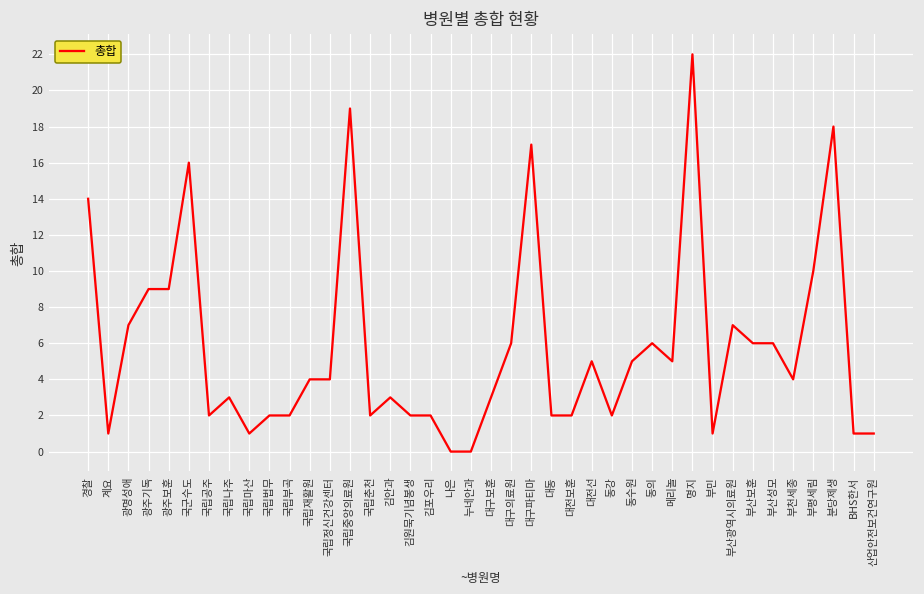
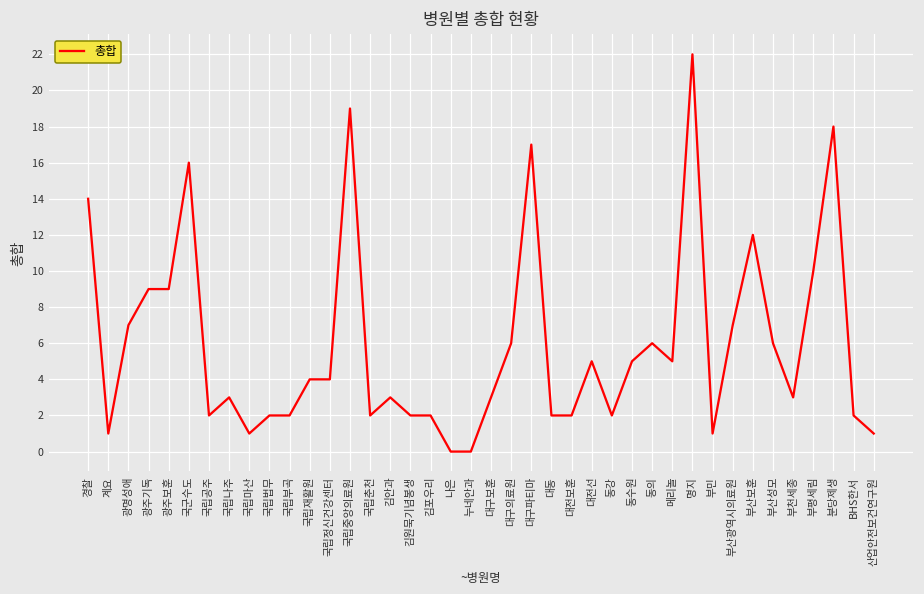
  {
    "경찰": 14,
    "계요": 1,
    "광명성애": 7,
    "광주기독": 9,
    "광주보훈": 9,
    "국군수도": 16,
    "국립공주": 2,
    "국립나주": 3,
    "국립마산": 1,
    "국립법무": 2,
    "국립부곡": 2,
    "국립재활원": 4,
    "국립정신건강센터": 4,
    "국립중앙의료원": 19,
    "국립춘천": 2,
    "김안과": 3,
    "김원묵기념봉생": 2,
    "김포우리": 2,
    "나은": 0,
    "누네안과": 0,
    "대구보훈": 3,
    "대구의료원": 6,
    "대구파티마": 17,
    "대동": 2,
    "대전보훈": 2,
    "대전선": 5,
    "동강": 2,
    "동수원": 5,
    "동의": 6,
    "메리놀": 5,
    "명지": 22,
    "부민": 1,
    "부산광역시의료원": 7,
-   "부산보훈": 6,
+   "부산보훈": 12,
    "부산성모": 6,
-   "부천세종": 4,
+   "부천세종": 3,
    "부평세림": 10,
    "분당제생": 18,
-   "BHS한서": 1,
+   "BHS한서": 2,
    "산업안전보건연구원": 1
  }
